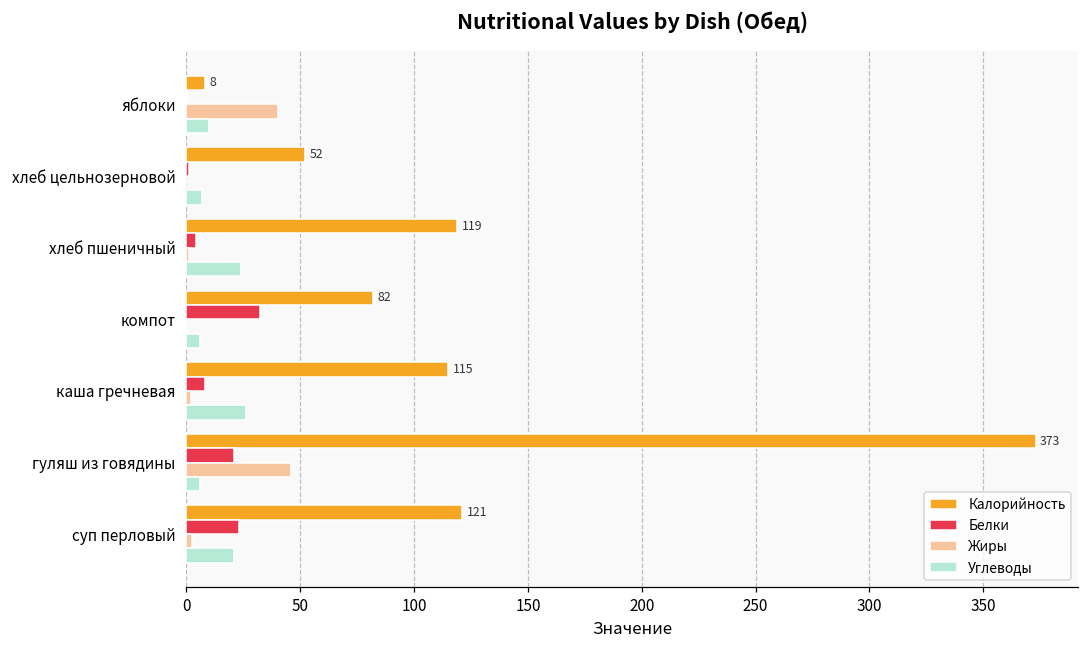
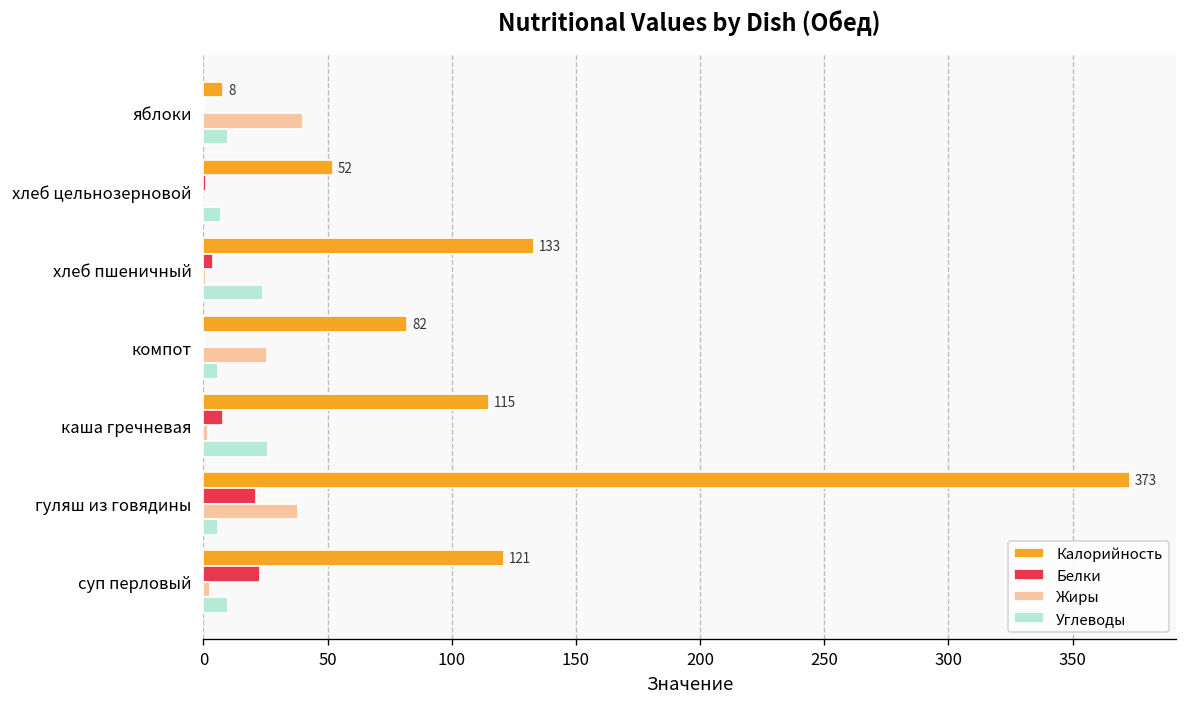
  {
    "Калорийность": {
      "яблоки": 8,
      "хлеб цельнозерновой": 52,
-     "хлеб пшеничный": 119,
+     "хлеб пшеничный": 133,
      "компот": 82,
      "каша гречневая": 115,
      "гуляш из говядины": 373,
      "суп перловый": 121
    },
    "Белки": {
      "хлеб пшеничный": 4,
-     "компот": 32,
+     "компот": 0,
      "каша гречневая": 8,
      "гуляш из говядины": 21,
      "суп перловый": 23
    },
    "Жиры": {
      "яблоки": 40,
      "хлеб цельнозерновой": 0,
-     "компот": 0,
+     "компот": 26,
      "каша гречневая": 2,
-     "гуляш из говядины": 46,
+     "гуляш из говядины": 38,
      "суп перловый": 3
    },
    "Углеводы": {
      "яблоки": 10,
      "хлеб цельнозерновой": 7,
      "хлеб пшеничный": 24,
      "компот": 6,
      "каша гречневая": 26,
      "гуляш из говядины": 6,
-     "суп перловый": 21
+     "суп перловый": 10
    }
  }
